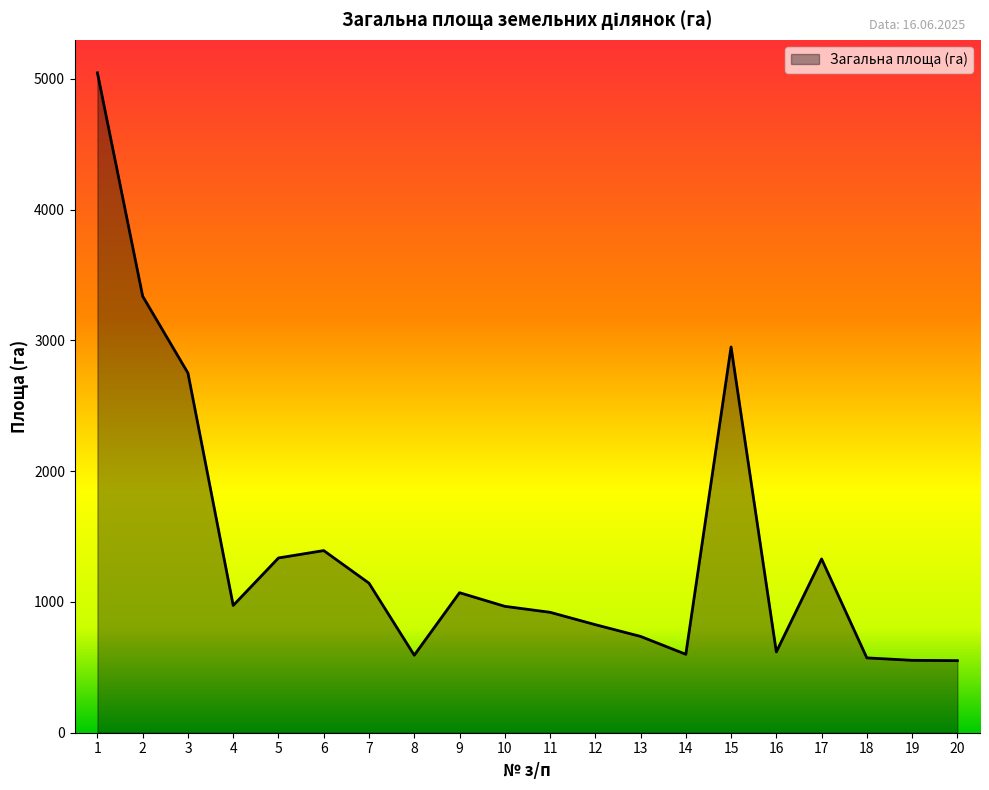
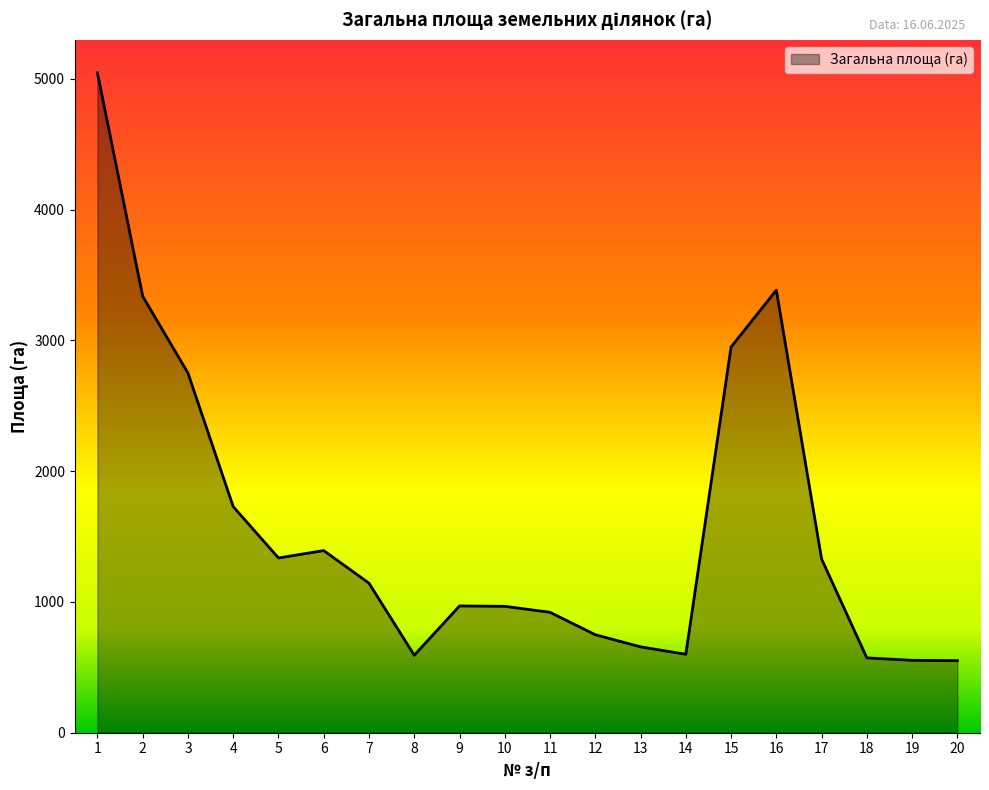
  {
    "1": 5050,
    "2": 3340,
    "3": 2750,
-   "4": 970,
+   "4": 1730,
    "5": 1340,
    "6": 1390,
    "7": 1140,
    "8": 590,
-   "9": 1070,
+   "9": 970,
    "10": 970,
    "11": 920,
-   "12": 830,
-   "13": 740,
+   "12": 750,
+   "13": 660,
    "14": 600,
    "15": 2950,
-   "16": 620,
+   "16": 3380,
    "17": 1330,
    "18": 570,
    "19": 550,
    "20": 550
  }
